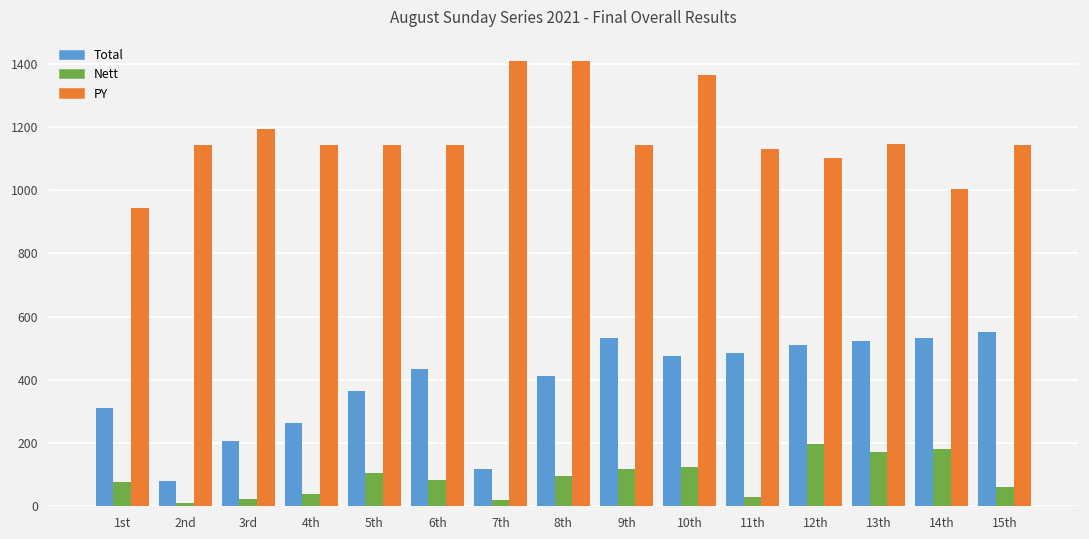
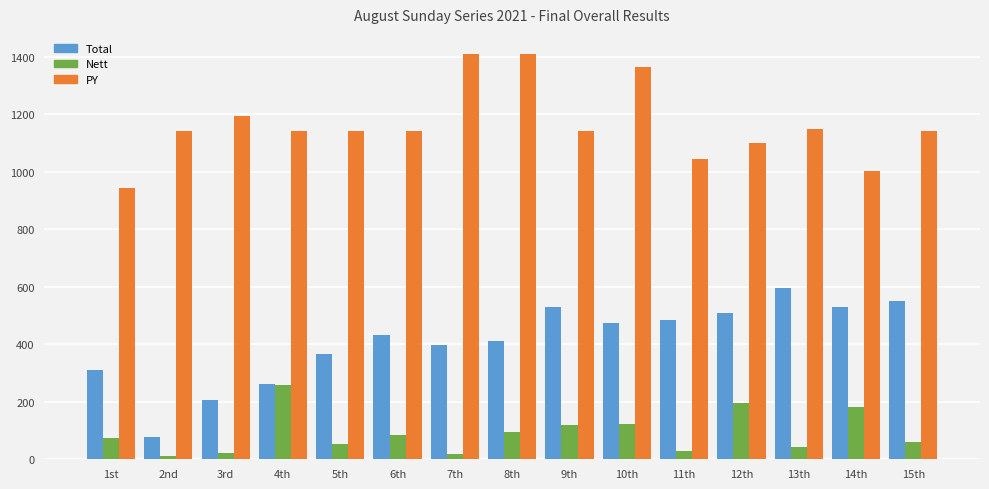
  {
    "Total": {
      "1st": 310,
      "2nd": 80,
      "3rd": 210,
      "4th": 260,
      "5th": 370,
      "6th": 430,
-     "7th": 120,
+     "7th": 400,
      "8th": 410,
      "9th": 530,
      "10th": 470,
      "11th": 490,
      "12th": 510,
-     "13th": 520,
+     "13th": 590,
      "14th": 530,
      "15th": 550
    },
    "Nett": {
      "1st": 80,
      "2nd": 10,
      "3rd": 20,
-     "4th": 40,
-     "5th": 110,
+     "4th": 260,
+     "5th": 50,
      "6th": 80,
      "7th": 20,
      "8th": 100,
      "9th": 120,
      "10th": 120,
      "11th": 30,
      "12th": 200,
-     "13th": 170,
+     "13th": 40,
      "14th": 180,
      "15th": 60
    },
    "PY": {
      "1st": 940,
      "2nd": 1140,
      "3rd": 1190,
      "4th": 1140,
      "5th": 1140,
      "6th": 1140,
      "7th": 1410,
      "8th": 1410,
      "9th": 1140,
      "10th": 1360,
-     "11th": 1130,
+     "11th": 1050,
      "12th": 1100,
      "13th": 1150,
      "14th": 1000,
      "15th": 1140
    }
  }
